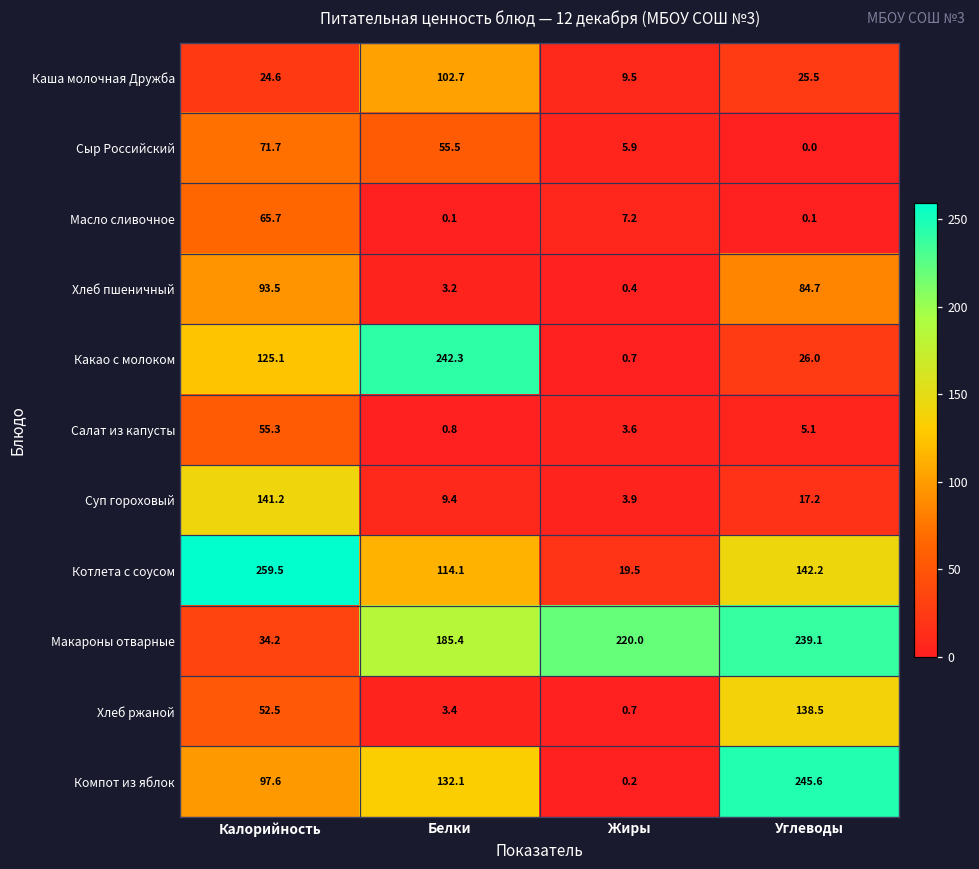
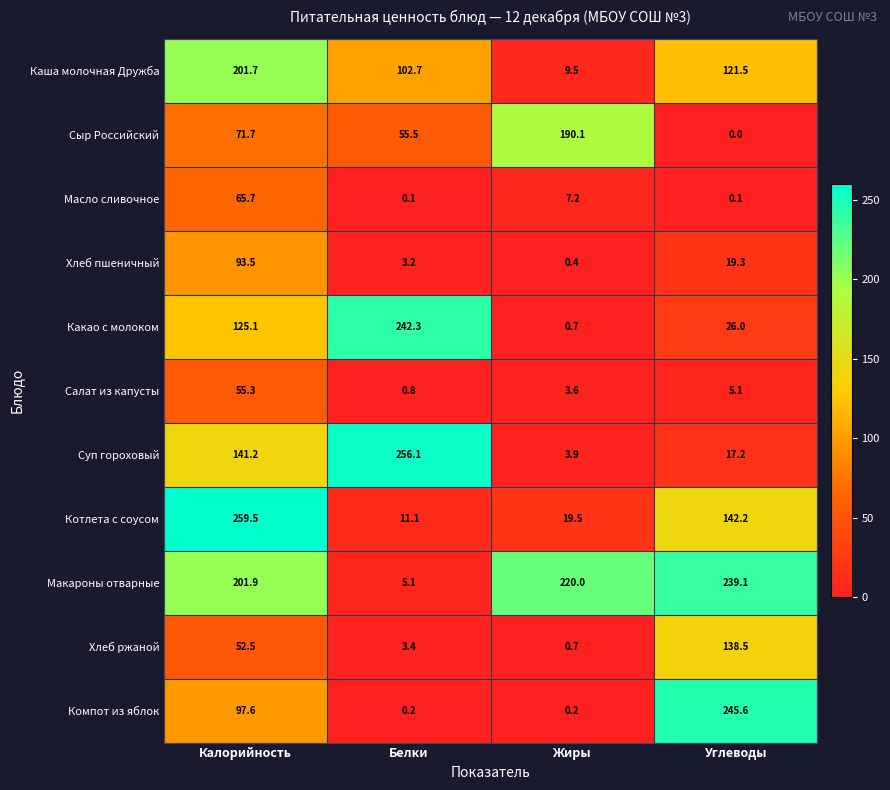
  {
    "Каша молочная Дружба": {
-     "Калорийность": 24.6,
+     "Калорийность": 201.7,
      "Белки": 102.7,
      "Жиры": 9.5,
-     "Углеводы": 25.5
+     "Углеводы": 121.5
    },
    "Сыр Российский": {
      "Калорийность": 71.7,
      "Белки": 55.5,
-     "Жиры": 5.9,
+     "Жиры": 190.1,
      "Углеводы": 0.0
    },
    "Масло сливочное": {
      "Калорийность": 65.7,
      "Белки": 0.1,
      "Жиры": 7.2,
      "Углеводы": 0.1
    },
    "Хлеб пшеничный": {
      "Калорийность": 93.5,
      "Белки": 3.2,
      "Жиры": 0.4,
-     "Углеводы": 84.7
+     "Углеводы": 19.3
    },
    "Какао с молоком": {
      "Калорийность": 125.1,
      "Белки": 242.3,
      "Жиры": 0.7,
      "Углеводы": 26.0
    },
    "Салат из капусты": {
      "Калорийность": 55.3,
      "Белки": 0.8,
      "Жиры": 3.6,
      "Углеводы": 5.1
    },
    "Суп гороховый": {
      "Калорийность": 141.2,
-     "Белки": 9.4,
+     "Белки": 256.1,
      "Жиры": 3.9,
      "Углеводы": 17.2
    },
    "Котлета с соусом": {
      "Калорийность": 259.5,
-     "Белки": 114.1,
+     "Белки": 11.1,
      "Жиры": 19.5,
      "Углеводы": 142.2
    },
    "Макароны отварные": {
-     "Калорийность": 34.2,
-     "Белки": 185.4,
+     "Калорийность": 201.9,
+     "Белки": 5.1,
      "Жиры": 220.0,
      "Углеводы": 239.1
    },
    "Хлеб ржаной": {
      "Калорийность": 52.5,
      "Белки": 3.4,
      "Жиры": 0.7,
      "Углеводы": 138.5
    },
    "Компот из яблок": {
      "Калорийность": 97.6,
-     "Белки": 132.1,
+     "Белки": 0.2,
      "Жиры": 0.2,
      "Углеводы": 245.6
    }
  }
